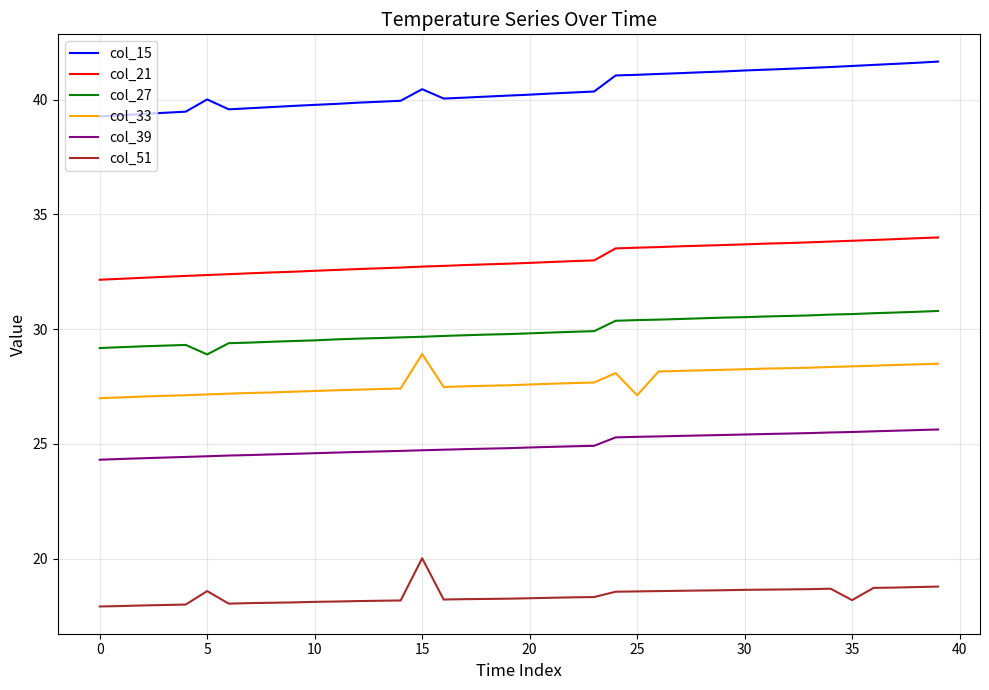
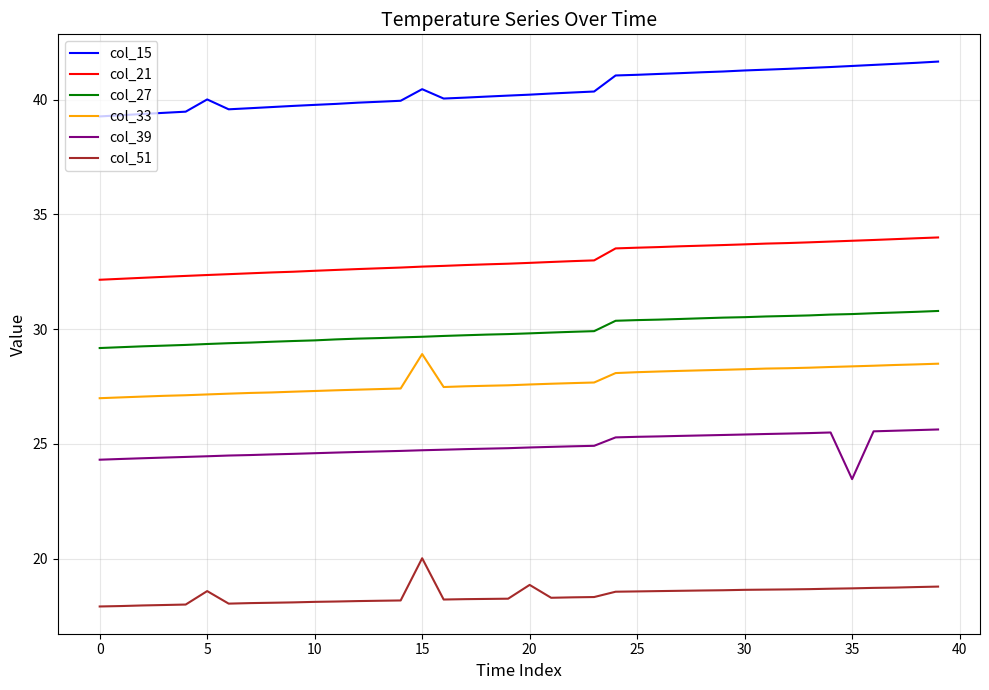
  {
    "col_15": {
      "5": 40.0,
      "10": 39.8,
      "15": 40.5,
      "20": 40.2,
      "25": 41.1,
      "30": 41.3,
      "35": 41.5
    },
    "col_21": {
      "0": 32.1,
      "5": 32.4,
      "10": 32.5,
      "15": 32.7,
      "20": 32.9,
      "25": 33.5,
      "30": 33.7,
      "35": 33.8
    },
    "col_27": {
      "0": 29.2,
-     "5": 28.9,
+     "5": 29.4,
      "10": 29.5,
      "15": 29.7,
      "20": 29.8,
      "25": 30.4,
      "30": 30.5,
      "35": 30.7
    },
    "col_33": {
      "0": 27.0,
      "5": 27.2,
      "10": 27.3,
      "15": 28.9,
      "20": 27.6,
-     "25": 27.1,
+     "25": 28.1,
      "30": 28.3,
      "35": 28.4
    },
    "col_39": {
      "0": 24.3,
      "5": 24.5,
      "10": 24.6,
      "15": 24.7,
      "20": 24.8,
      "25": 25.3,
      "30": 25.4,
-     "35": 25.5
+     "35": 23.5
    },
    "col_51": {
      "0": 17.9,
      "5": 18.6,
      "10": 18.1,
      "15": 20.0,
-     "20": 18.3,
+     "20": 18.9,
      "25": 18.6,
      "30": 18.6,
-     "35": 18.2
+     "35": 18.7
    }
  }
